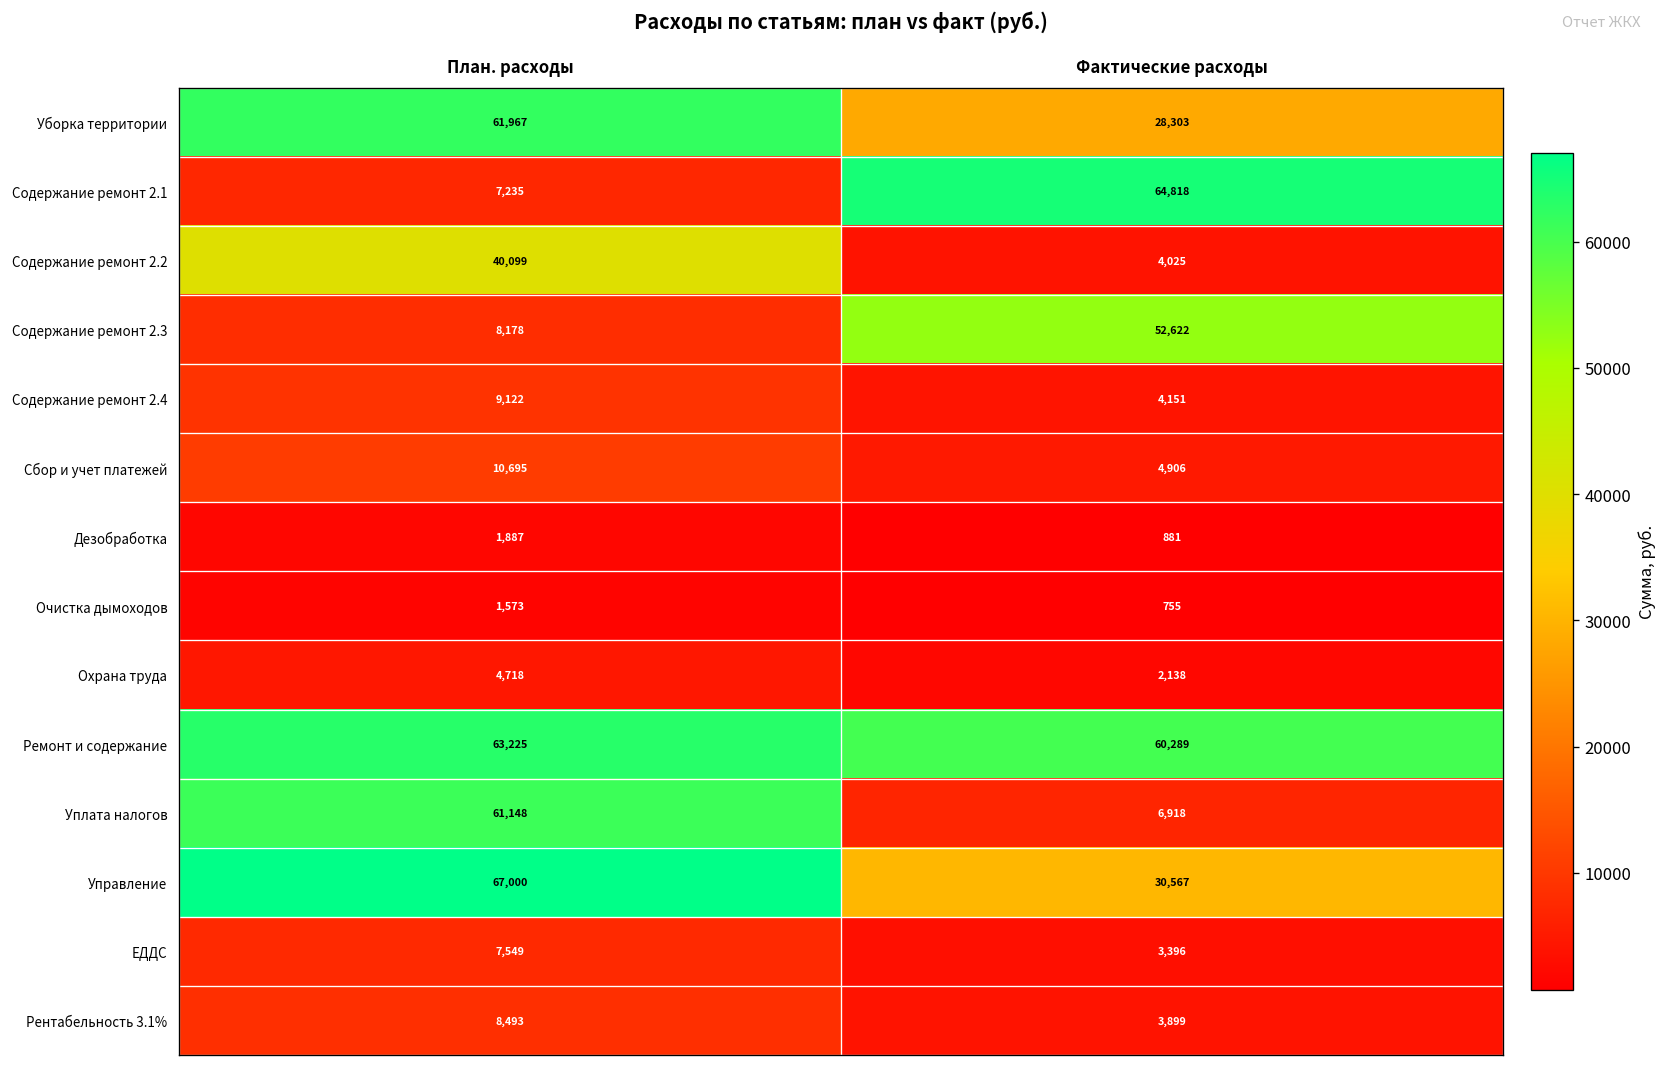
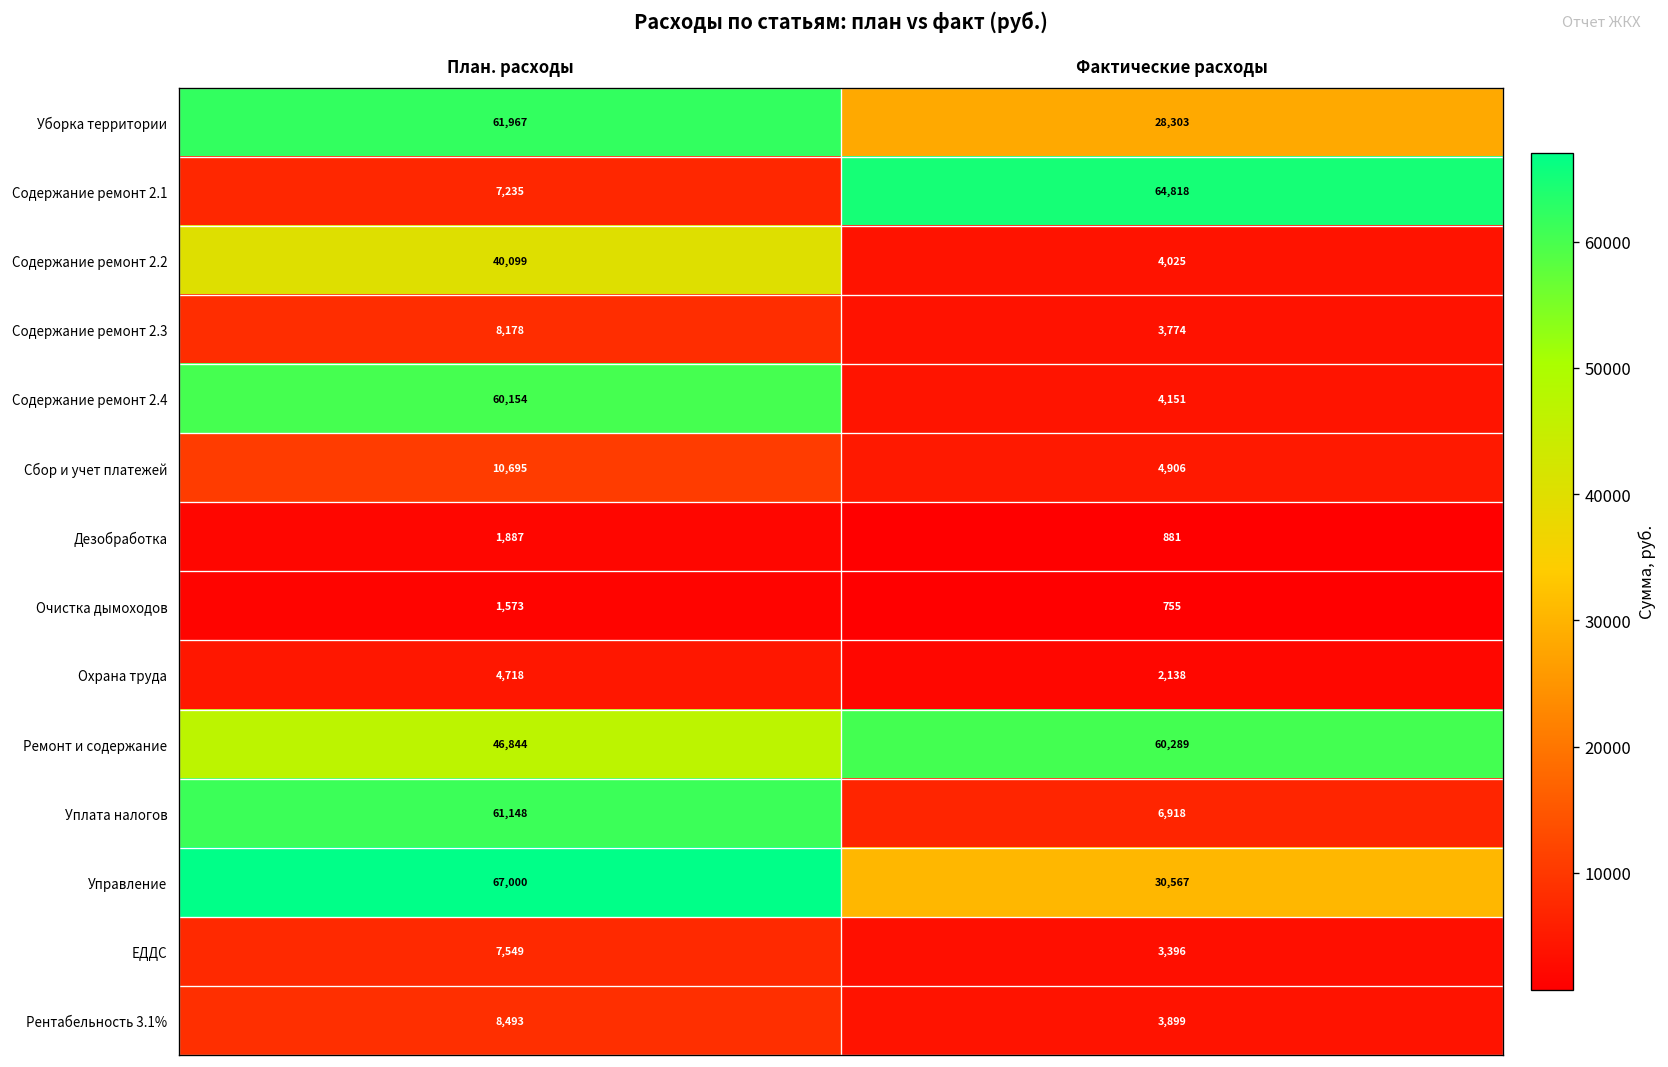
  {
    "Уборка территории": {
      "План. расходы": "61,967",
      "Фактические расходы": "28,303"
    },
    "Содержание ремонт 2.1": {
      "План. расходы": "7,235",
      "Фактические расходы": "64,818"
    },
    "Содержание ремонт 2.2": {
      "План. расходы": "40,099",
      "Фактические расходы": "4,025"
    },
    "Содержание ремонт 2.3": {
      "План. расходы": "8,178",
-     "Фактические расходы": "52,622"
+     "Фактические расходы": "3,774"
    },
    "Содержание ремонт 2.4": {
-     "План. расходы": "9,122",
+     "План. расходы": "60,154",
      "Фактические расходы": "4,151"
    },
    "Сбор и учет платежей": {
      "План. расходы": "10,695",
      "Фактические расходы": "4,906"
    },
    "Дезобработка": {
      "План. расходы": "1,887",
      "Фактические расходы": "881"
    },
    "Очистка дымоходов": {
      "План. расходы": "1,573",
      "Фактические расходы": "755"
    },
    "Охрана труда": {
      "План. расходы": "4,718",
      "Фактические расходы": "2,138"
    },
    "Ремонт и содержание": {
-     "План. расходы": "63,225",
+     "План. расходы": "46,844",
      "Фактические расходы": "60,289"
    },
    "Уплата налогов": {
      "План. расходы": "61,148",
      "Фактические расходы": "6,918"
    },
    "Управление": {
      "План. расходы": "67,000",
      "Фактические расходы": "30,567"
    },
    "ЕДДС": {
      "План. расходы": "7,549",
      "Фактические расходы": "3,396"
    },
    "Рентабельность 3.1%": {
      "План. расходы": "8,493",
      "Фактические расходы": "3,899"
    }
  }
